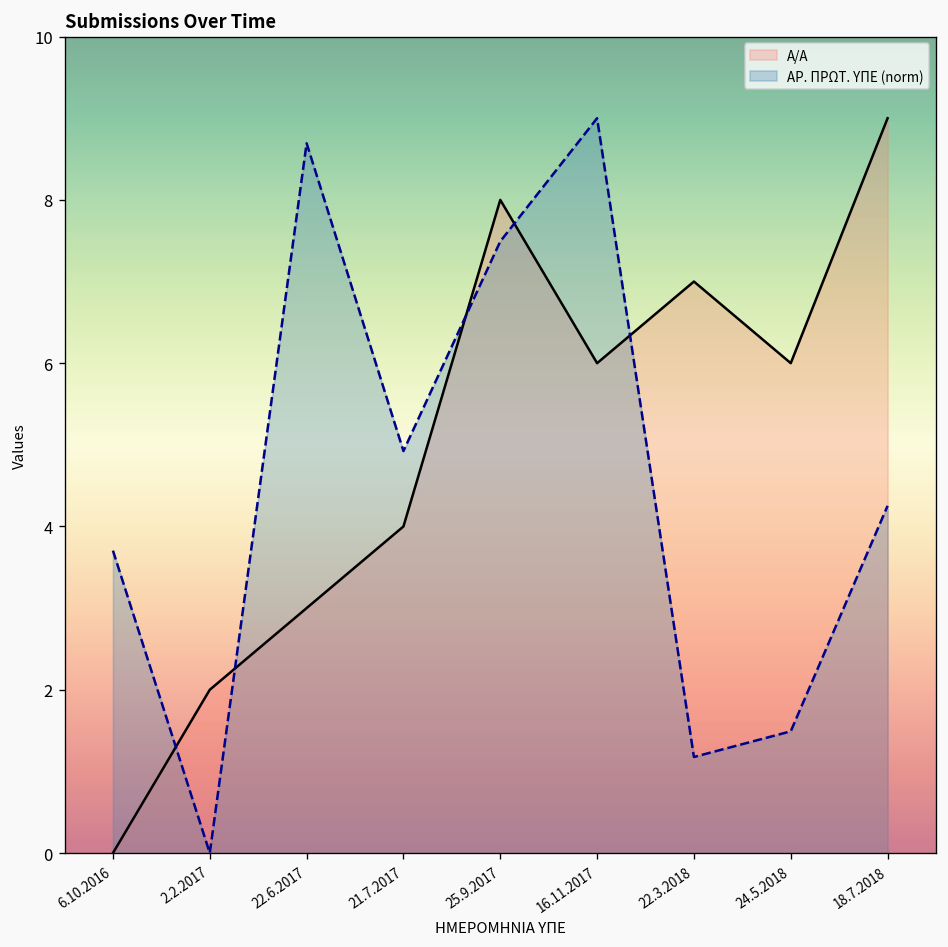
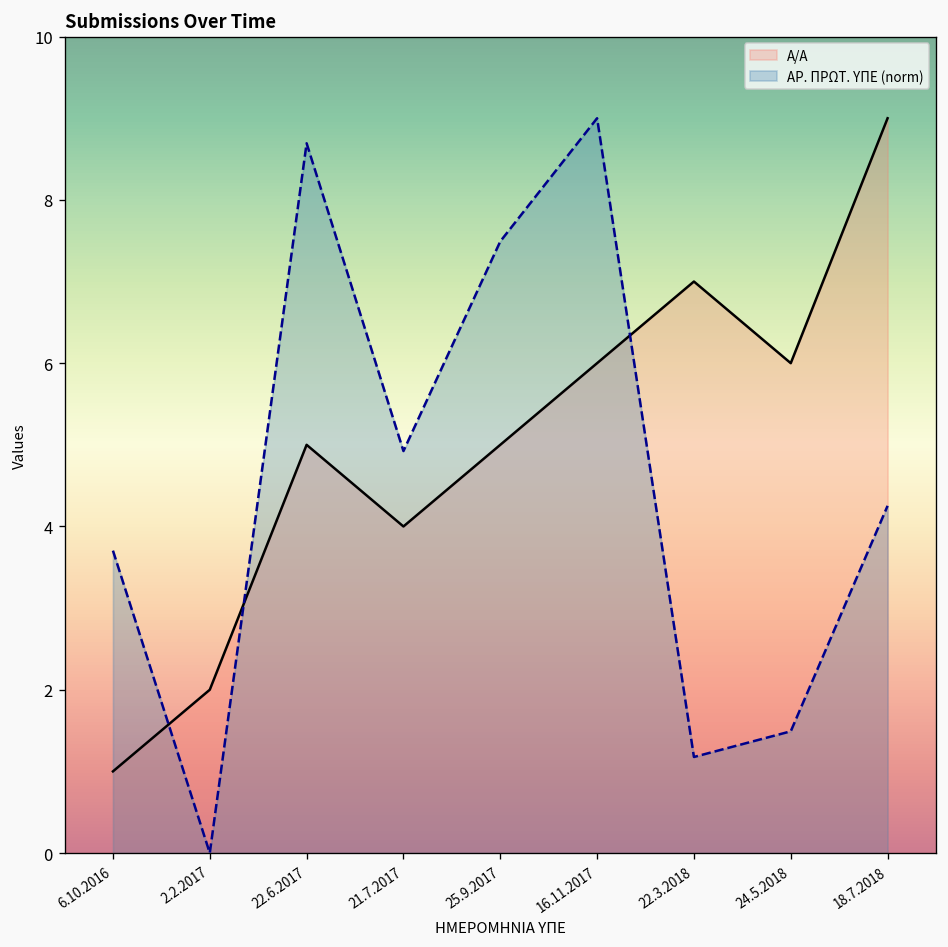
  {
    "Α/Α": {
-     "6.10.2016": 0,
+     "6.10.2016": 1,
      "2.2.2017": 2,
-     "22.6.2017": 3,
+     "22.6.2017": 5,
      "21.7.2017": 4,
-     "25.9.2017": 8,
+     "25.9.2017": 5,
      "16.11.2017": 6,
      "22.3.2018": 7,
      "24.5.2018": 6,
      "18.7.2018": 9
    },
    "ΑΡ. ΠΡΩΤ. ΥΠΕ (norm)": {
      "6.10.2016": 3.7,
      "2.2.2017": 0,
      "22.6.2017": 8.7,
      "21.7.2017": 4.9,
      "25.9.2017": 7.5,
      "16.11.2017": 9,
      "22.3.2018": 1.2,
      "24.5.2018": 1.5,
      "18.7.2018": 4.3
    }
  }
